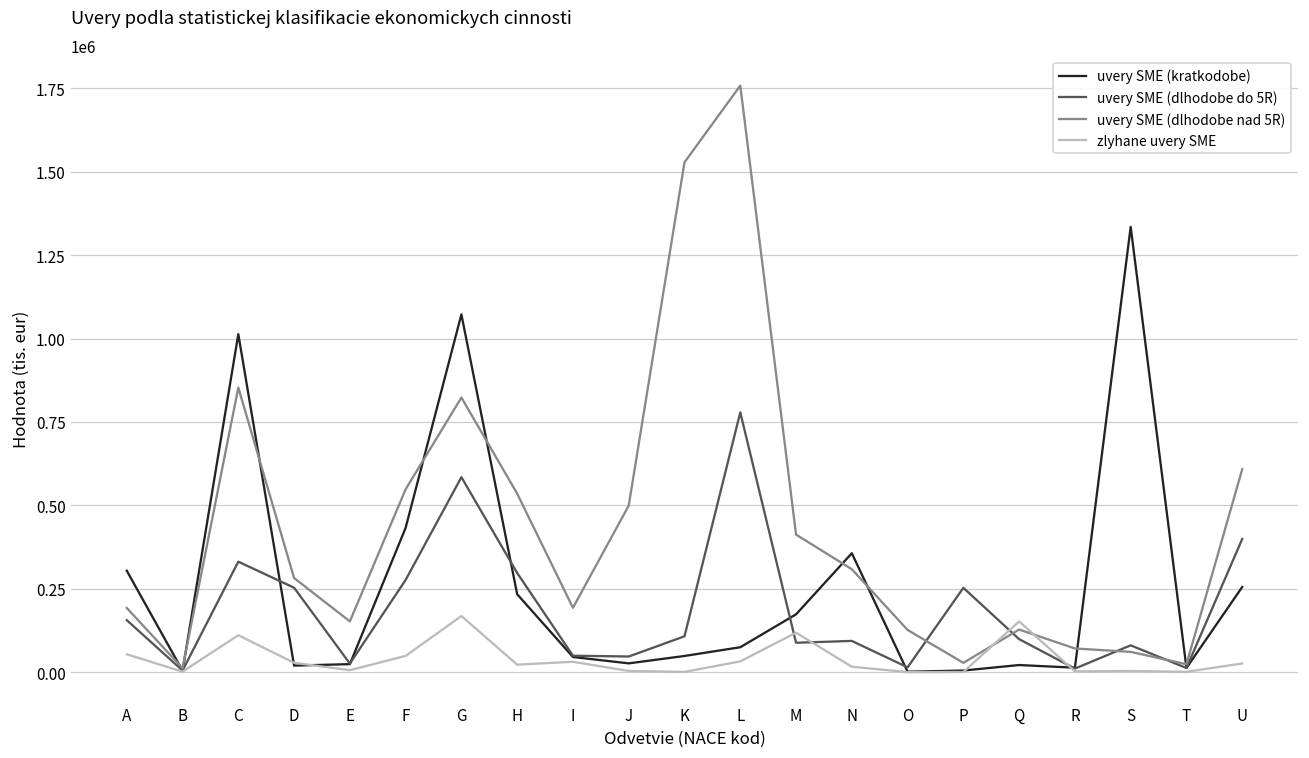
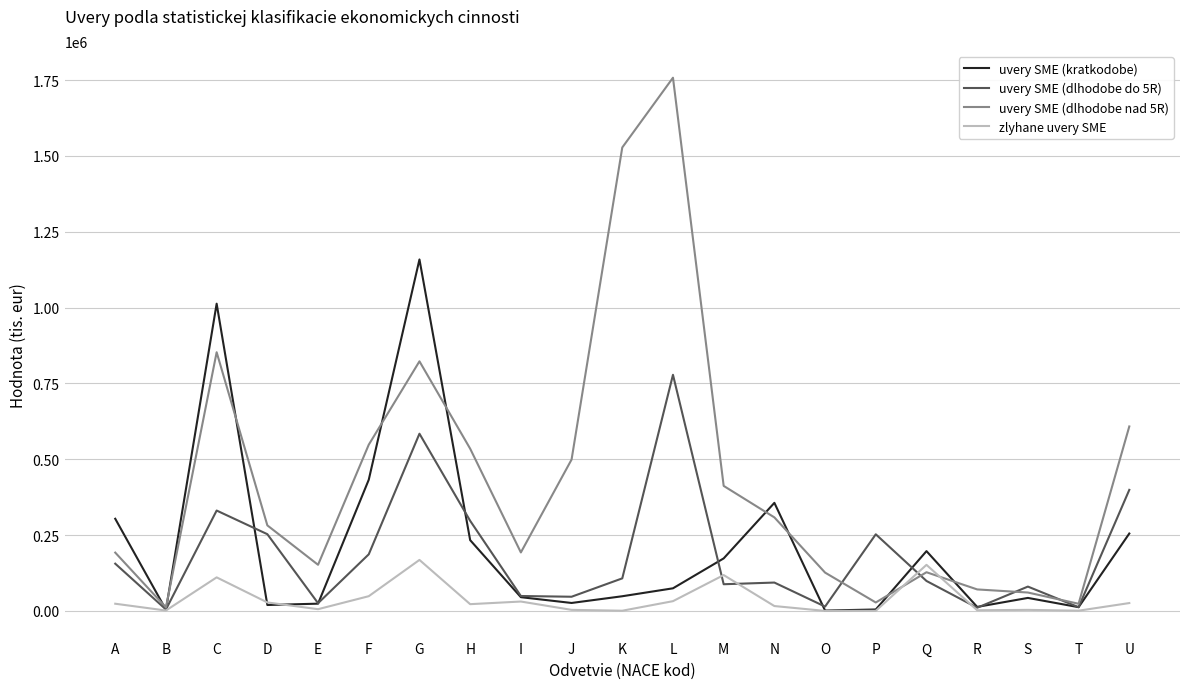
  {
    "uvery SME (kratkodobe)": {
      "A": 300000,
      "C": 1010000,
      "F": 430000,
-     "G": 1070000,
+     "G": 1160000,
      "H": 230000,
      "J": 30000,
      "K": 50000,
      "L": 70000,
      "M": 170000,
      "N": 360000,
-     "Q": 20000,
-     "S": 1330000,
+     "Q": 200000,
+     "S": 40000,
      "U": 260000
    },
    "uvery SME (dlhodobe do 5R)": {
      "A": 160000,
      "C": 330000,
      "D": 250000,
-     "F": 280000,
+     "F": 190000,
      "G": 580000,
      "H": 300000,
      "J": 50000,
      "K": 110000,
      "L": 780000,
      "M": 90000,
      "N": 90000,
      "O": 10000,
      "P": 250000,
      "Q": 100000,
      "S": 80000,
      "U": 400000
    },
    "uvery SME (dlhodobe nad 5R)": {
      "A": 190000,
      "C": 850000,
      "D": 280000,
      "E": 150000,
      "F": 550000,
      "G": 820000,
      "H": 530000,
      "I": 190000,
      "J": 500000,
      "K": 1530000,
      "L": 1760000,
      "M": 410000,
      "N": 310000,
      "O": 130000,
      "P": 30000,
      "Q": 130000,
      "R": 70000,
      "S": 60000,
      "T": 20000,
      "U": 610000
    },
    "zlyhane uvery SME": {
-     "A": 50000,
+     "A": 20000,
      "C": 110000,
      "E": 10000,
      "F": 50000,
      "G": 170000,
      "H": 20000,
      "I": 30000,
      "J": 0,
      "K": 0,
      "L": 30000,
      "M": 120000,
      "N": 20000,
      "Q": 150000,
      "R": 0,
      "S": 0,
      "T": 0,
      "U": 30000
    }
  }
